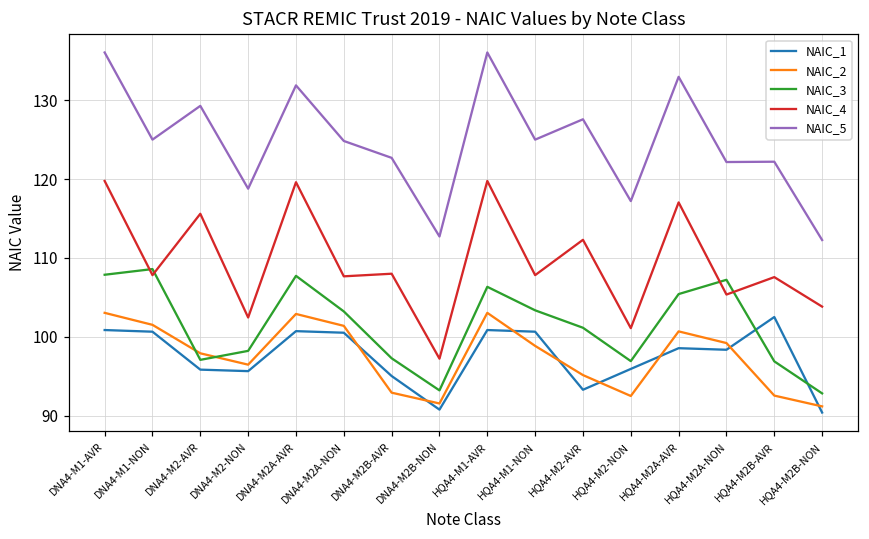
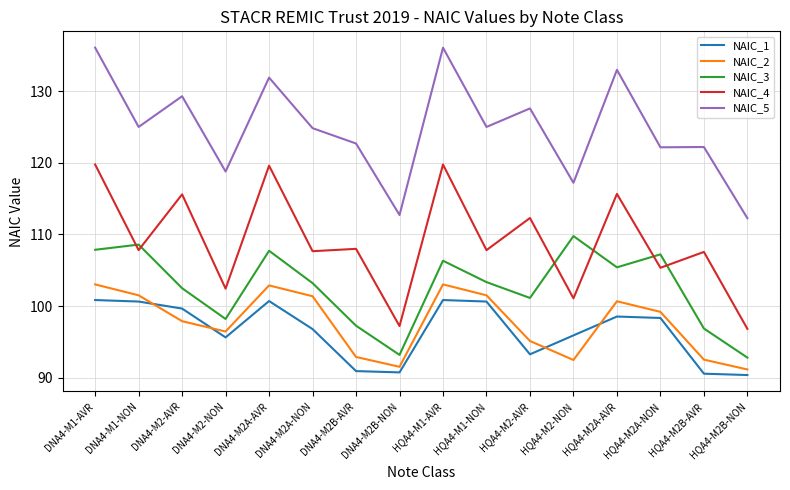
  {
    "NAIC_1": {
      "DNA4-M1-AVR": 101,
      "DNA4-M1-NON": 101,
-     "DNA4-M2-AVR": 96,
+     "DNA4-M2-AVR": 100,
      "DNA4-M2-NON": 96,
      "DNA4-M2A-AVR": 101,
-     "DNA4-M2A-NON": 101,
-     "DNA4-M2B-AVR": 95,
+     "DNA4-M2A-NON": 97,
+     "DNA4-M2B-AVR": 91,
      "DNA4-M2B-NON": 91,
      "HQA4-M1-AVR": 101,
      "HQA4-M1-NON": 101,
      "HQA4-M2-AVR": 93,
      "HQA4-M2-NON": 96,
      "HQA4-M2A-AVR": 99,
      "HQA4-M2A-NON": 98,
-     "HQA4-M2B-AVR": 103,
+     "HQA4-M2B-AVR": 91,
      "HQA4-M2B-NON": 90
    },
    "NAIC_2": {
      "DNA4-M1-AVR": 103,
      "DNA4-M1-NON": 102,
      "DNA4-M2-AVR": 98,
      "DNA4-M2-NON": 96,
      "DNA4-M2A-AVR": 103,
      "DNA4-M2A-NON": 101,
      "DNA4-M2B-AVR": 93,
      "DNA4-M2B-NON": 92,
      "HQA4-M1-AVR": 103,
-     "HQA4-M1-NON": 99,
+     "HQA4-M1-NON": 102,
      "HQA4-M2-AVR": 95,
      "HQA4-M2-NON": 93,
      "HQA4-M2A-AVR": 101,
      "HQA4-M2A-NON": 99,
      "HQA4-M2B-AVR": 93,
      "HQA4-M2B-NON": 91
    },
    "NAIC_3": {
      "DNA4-M1-AVR": 108,
      "DNA4-M1-NON": 109,
-     "DNA4-M2-AVR": 97,
+     "DNA4-M2-AVR": 103,
      "DNA4-M2-NON": 98,
      "DNA4-M2A-AVR": 108,
      "DNA4-M2A-NON": 103,
      "DNA4-M2B-AVR": 97,
      "DNA4-M2B-NON": 93,
      "HQA4-M1-AVR": 106,
      "HQA4-M1-NON": 103,
      "HQA4-M2-AVR": 101,
-     "HQA4-M2-NON": 97,
+     "HQA4-M2-NON": 110,
      "HQA4-M2A-AVR": 105,
      "HQA4-M2A-NON": 107,
      "HQA4-M2B-AVR": 97,
      "HQA4-M2B-NON": 93
    },
    "NAIC_4": {
      "DNA4-M1-AVR": 120,
      "DNA4-M1-NON": 108,
      "DNA4-M2-AVR": 116,
      "DNA4-M2-NON": 102,
      "DNA4-M2A-AVR": 120,
      "DNA4-M2A-NON": 108,
      "DNA4-M2B-AVR": 108,
      "DNA4-M2B-NON": 97,
      "HQA4-M1-AVR": 120,
      "HQA4-M1-NON": 108,
      "HQA4-M2-AVR": 112,
      "HQA4-M2-NON": 101,
-     "HQA4-M2A-AVR": 117,
+     "HQA4-M2A-AVR": 116,
      "HQA4-M2A-NON": 105,
      "HQA4-M2B-AVR": 108,
-     "HQA4-M2B-NON": 104
+     "HQA4-M2B-NON": 97
    },
    "NAIC_5": {
      "DNA4-M1-AVR": 136,
      "DNA4-M1-NON": 125,
      "DNA4-M2-AVR": 129,
      "DNA4-M2-NON": 119,
      "DNA4-M2A-AVR": 132,
      "DNA4-M2A-NON": 125,
      "DNA4-M2B-AVR": 123,
      "DNA4-M2B-NON": 113,
      "HQA4-M1-AVR": 136,
      "HQA4-M1-NON": 125,
      "HQA4-M2-AVR": 128,
      "HQA4-M2-NON": 117,
      "HQA4-M2A-AVR": 133,
      "HQA4-M2A-NON": 122,
      "HQA4-M2B-AVR": 122,
      "HQA4-M2B-NON": 112
    }
  }
